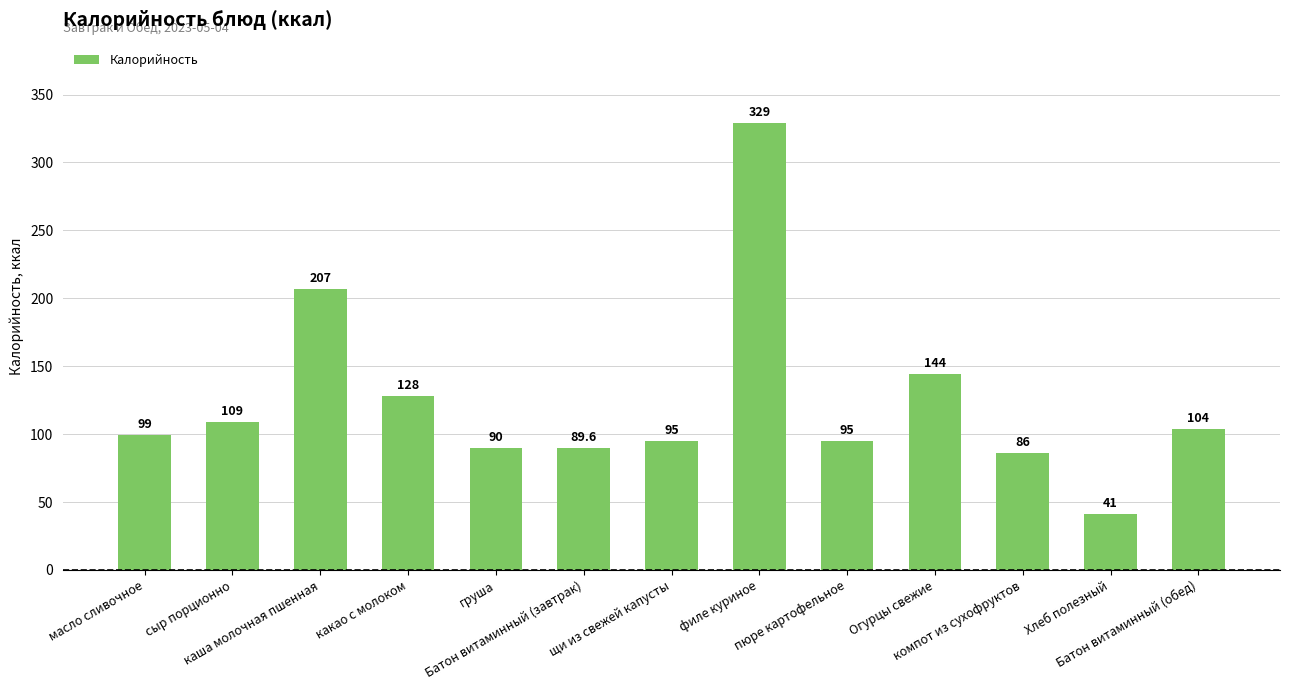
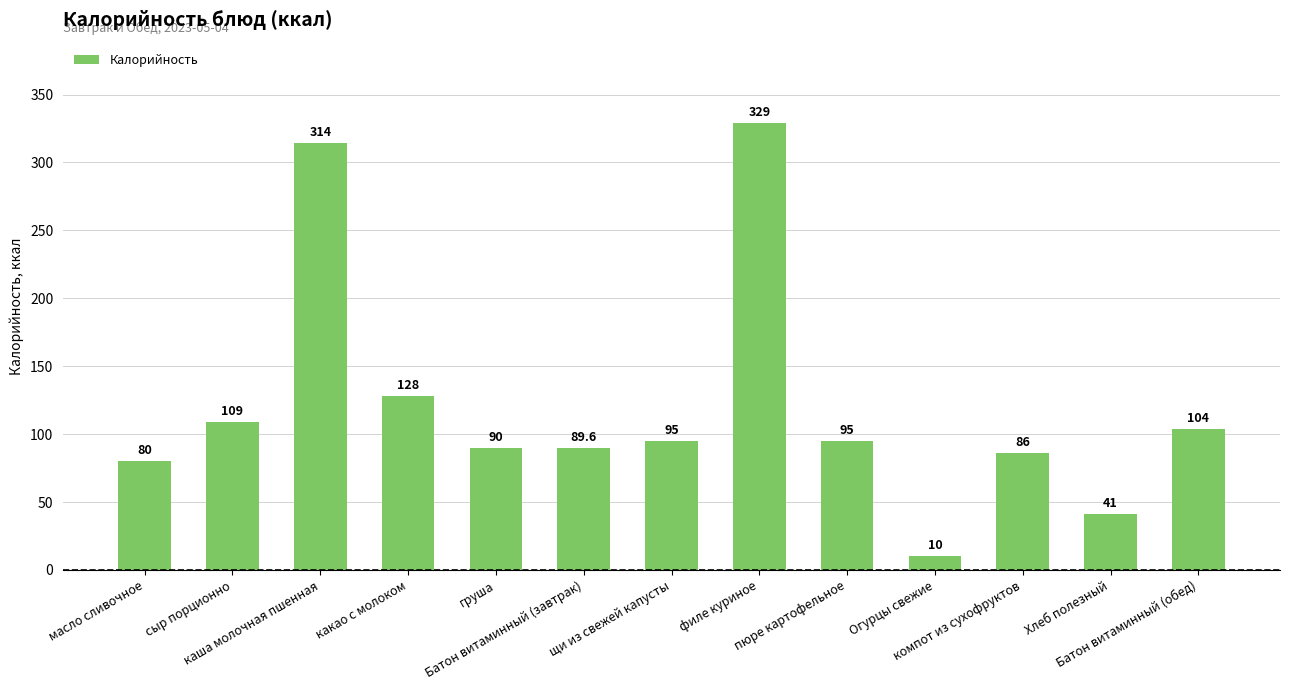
  {
-   "масло сливочное": 99,
+   "масло сливочное": 80,
    "сыр порционно": 109,
-   "каша молочная пшенная": 207,
+   "каша молочная пшенная": 314,
    "какао с молоком": 128,
    "груша": 90,
    "Батон витаминный (завтрак)": 89.6,
    "щи из свежей капусты": 95,
    "филе куриное": 329,
    "пюре картофельное": 95,
-   "Огурцы свежие": 144,
+   "Огурцы свежие": 10,
    "компот из сухофруктов": 86,
    "Хлеб полезный": 41,
    "Батон витаминный (обед)": 104
  }
